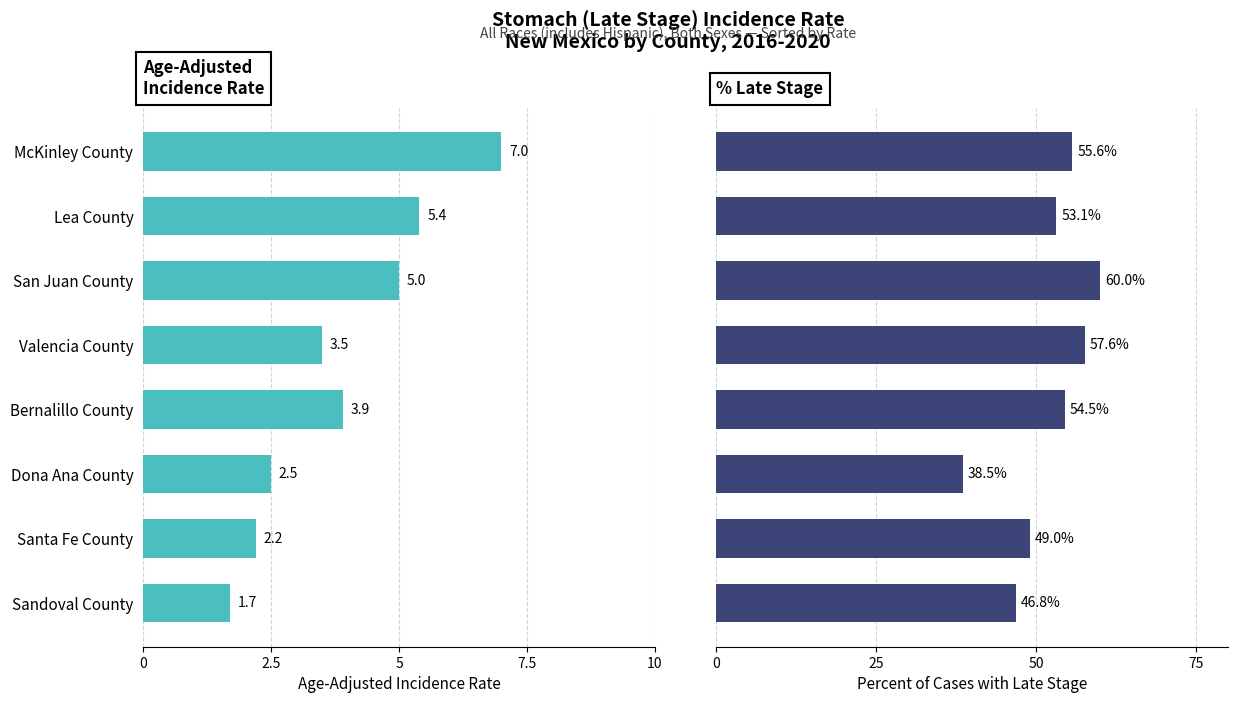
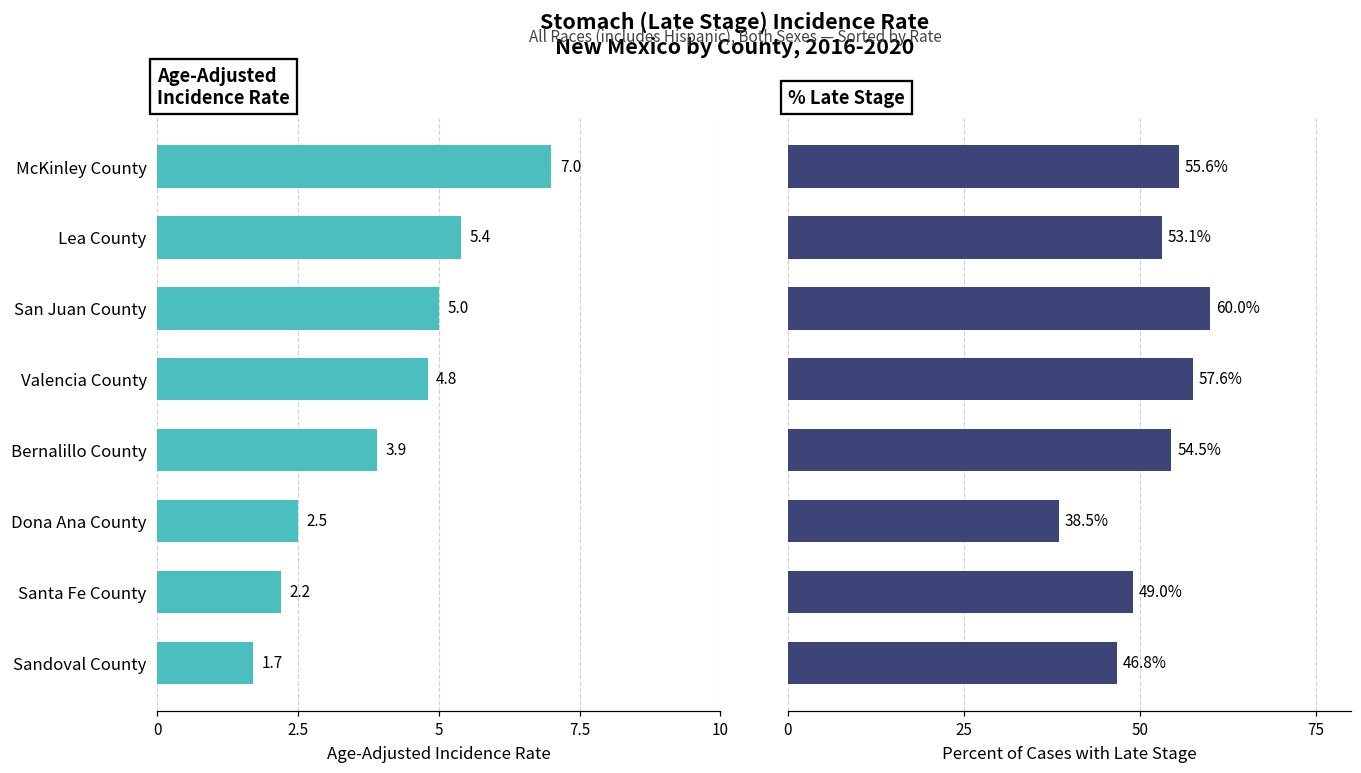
  {
    "Age-Adjusted Incidence Rate": {
      "McKinley County": 7.0,
      "Lea County": 5.4,
      "San Juan County": 5.0,
-     "Valencia County": 3.5,
+     "Valencia County": 4.8,
      "Bernalillo County": 3.9,
      "Dona Ana County": 2.5,
      "Santa Fe County": 2.2,
      "Sandoval County": 1.7
    }
  }
